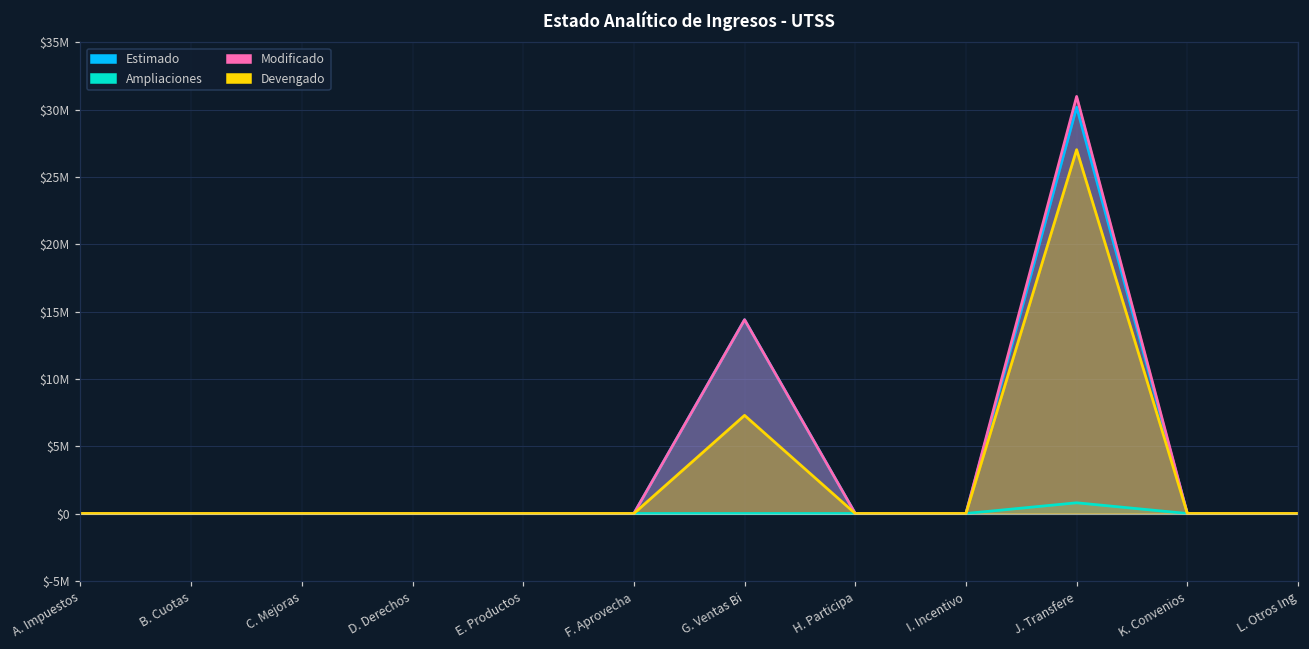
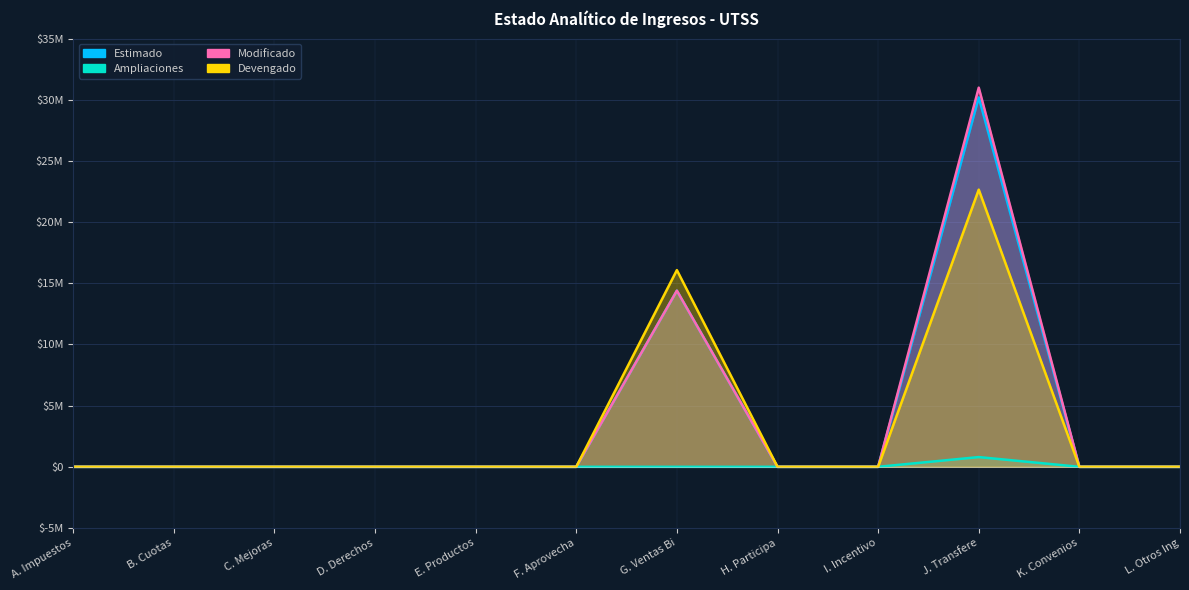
  {
    "Modificado": {
      "J. Transfere": "$31000000"
    },
    "Devengado": {
-     "G. Ventas Bi": "$7300000",
-     "J. Transfere": "$27000000"
+     "G. Ventas Bi": "$16100000",
+     "J. Transfere": "$22700000"
    }
  }
